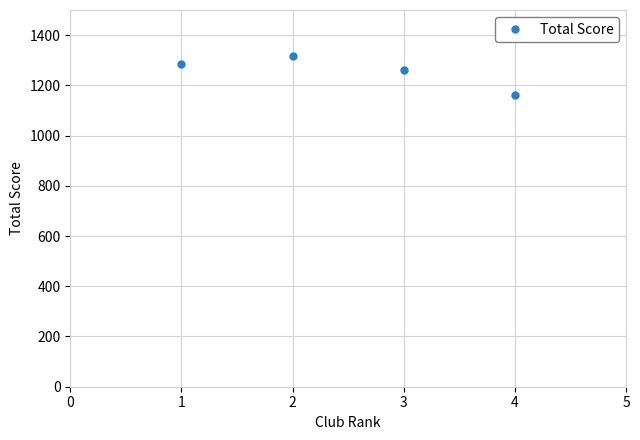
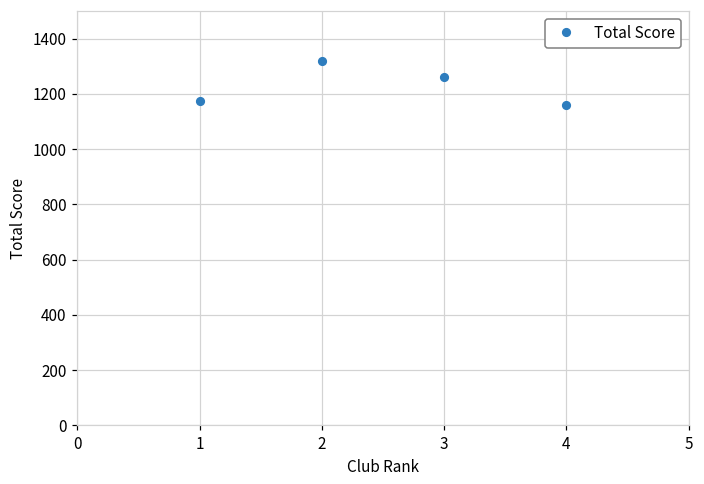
  {
-   "1": 1280,
+   "1": 1170,
    "2": 1320,
    "3": 1260,
    "4": 1160
  }
